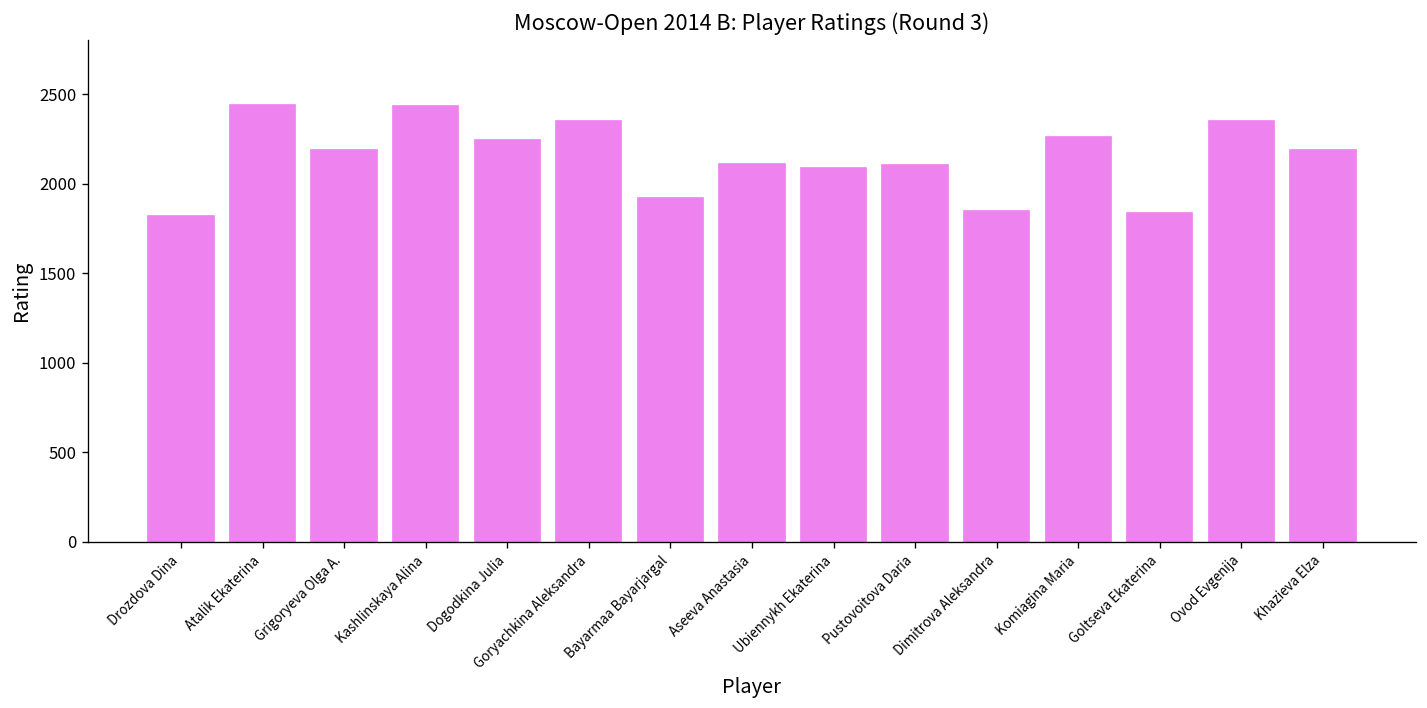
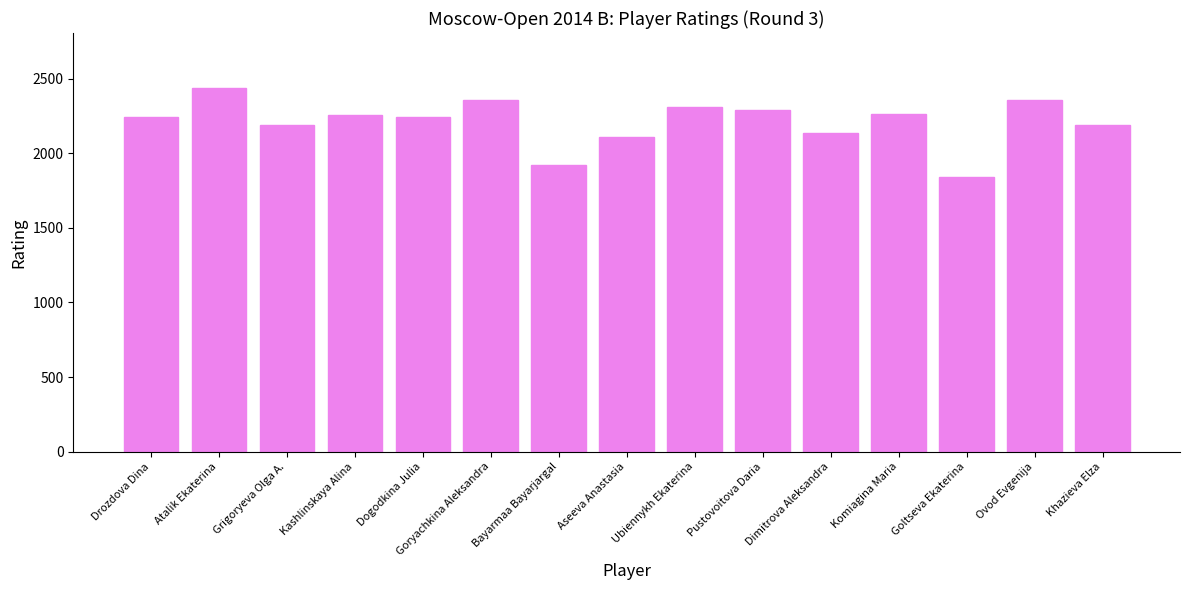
  {
-   "Drozdova Dina": 1820,
+   "Drozdova Dina": 2240,
    "Atalik Ekaterina": 2440,
    "Grigoryeva Olga A.": 2190,
-   "Kashlinskaya Alina": 2430,
+   "Kashlinskaya Alina": 2260,
    "Dogodkina Julia": 2240,
    "Goryachkina Aleksandra": 2350,
    "Bayarmaa Bayarjargal": 1920,
    "Aseeva Anastasia": 2110,
-   "Ubiennykh Ekaterina": 2090,
-   "Pustovoitova Daria": 2100,
-   "Dimitrova Aleksandra": 1850,
+   "Ubiennykh Ekaterina": 2310,
+   "Pustovoitova Daria": 2290,
+   "Dimitrova Aleksandra": 2140,
    "Komiagina Maria": 2260,
    "Goltseva Ekaterina": 1840,
    "Ovod Evgenija": 2350,
    "Khazieva Elza": 2190
  }
